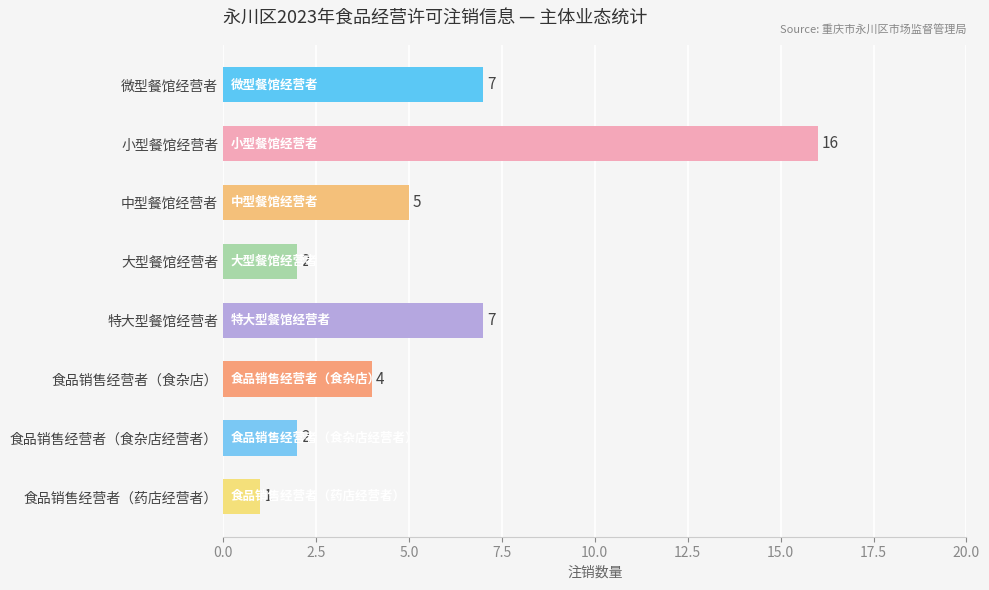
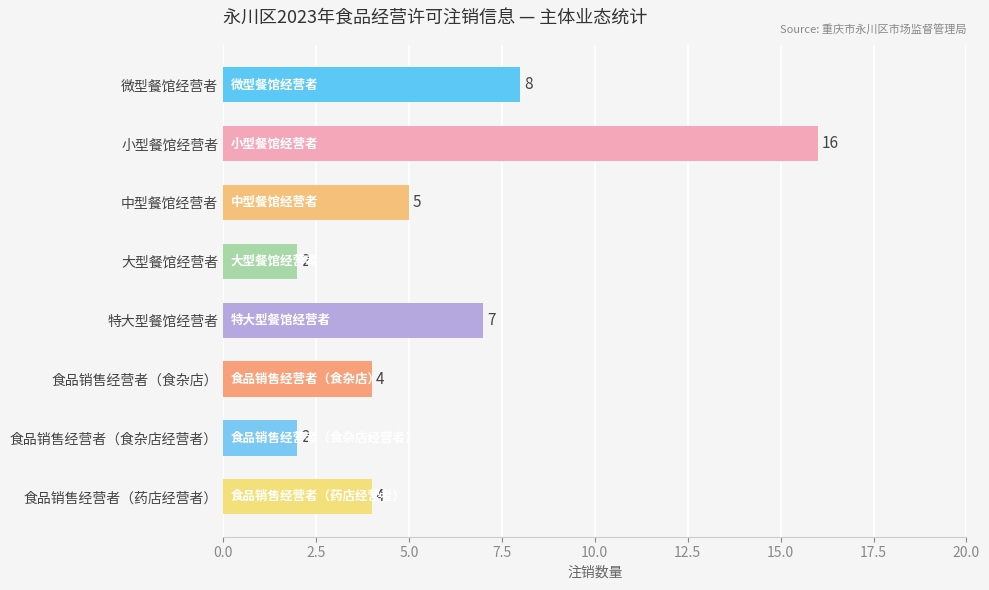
  {
-   "微型餐馆经营者": 7,
+   "微型餐馆经营者": 8,
    "小型餐馆经营者": 16,
    "中型餐馆经营者": 5,
    "特大型餐馆经营者": 7,
    "食品销售经营者（食杂店经营者）": 2,
-   "食品销售经营者（药店经营者）": 1
+   "食品销售经营者（药店经营者）": 4
  }
